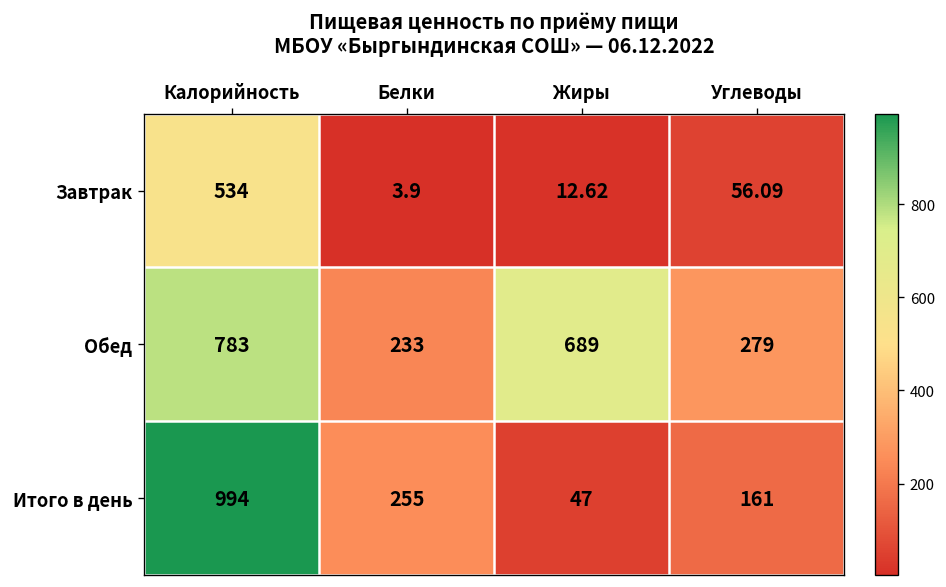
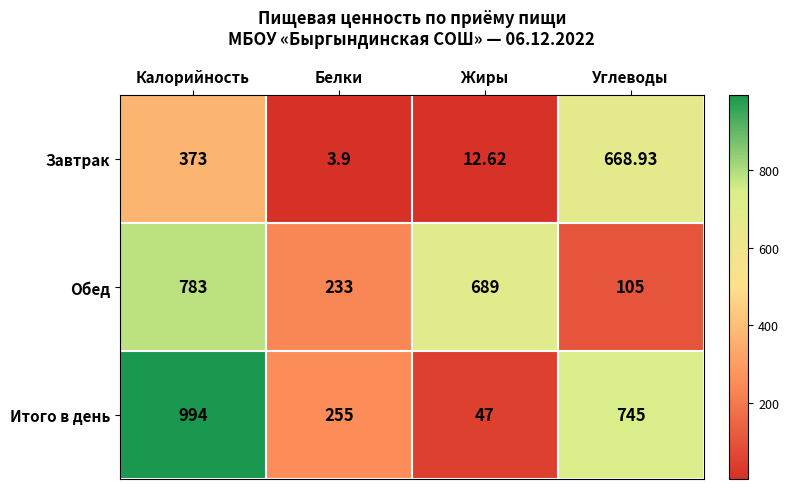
  {
    "Завтрак": {
-     "Калорийность": 534,
+     "Калорийность": 373,
      "Белки": 3.9,
      "Жиры": 12.62,
-     "Углеводы": 56.09
+     "Углеводы": 668.93
    },
    "Обед": {
      "Калорийность": 783,
      "Белки": 233,
      "Жиры": 689,
-     "Углеводы": 279
+     "Углеводы": 105
    },
    "Итого в день": {
      "Калорийность": 994,
      "Белки": 255,
      "Жиры": 47,
-     "Углеводы": 161
+     "Углеводы": 745
    }
  }
